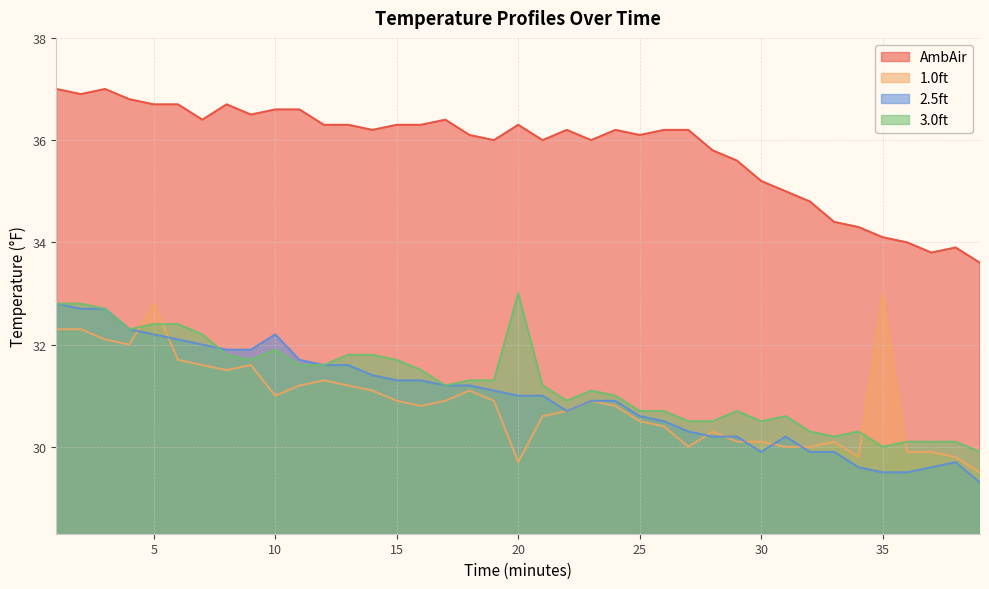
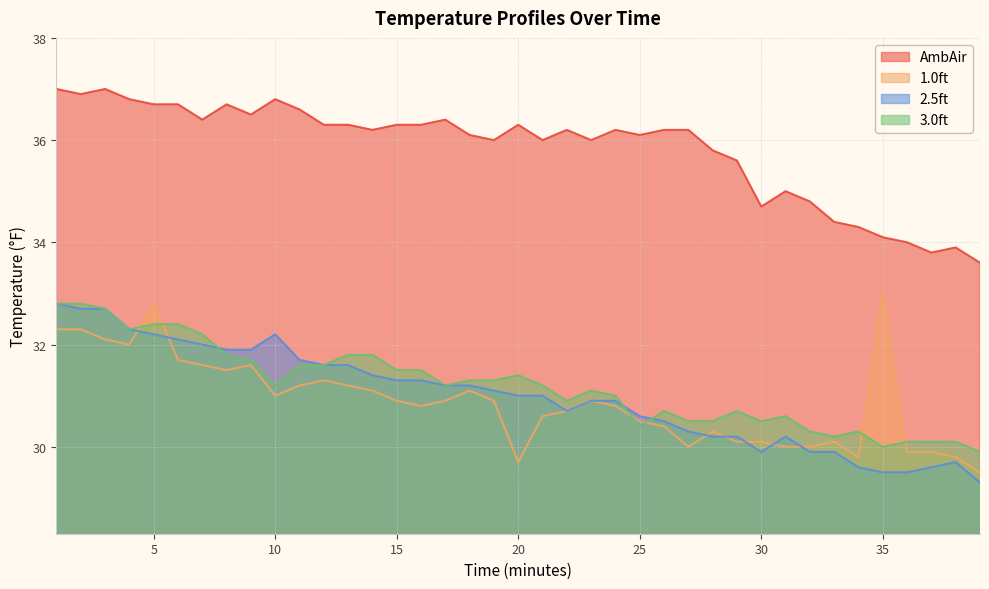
  {
    "AmbAir": {
      "5": 36.7,
-     "10": 36.6,
+     "10": 36.8,
      "15": 36.3,
      "20": 36.3,
      "25": 36.1,
-     "30": 35.2,
+     "30": 34.7,
      "35": 34.1
    },
    "1.0ft": {
      "5": 32.8,
      "10": 31.0,
      "15": 30.9,
      "20": 29.7,
      "25": 30.5,
      "30": 30.1,
      "35": 33.0
    },
    "2.5ft": {
      "5": 32.2,
      "10": 32.2,
      "15": 31.3,
      "20": 31.0,
      "25": 30.6,
      "30": 29.9,
      "35": 29.5
    },
    "3.0ft": {
      "5": 32.4,
-     "10": 31.9,
-     "15": 31.7,
-     "20": 33.0,
-     "25": 30.7,
+     "10": 31.2,
+     "15": 31.5,
+     "20": 31.4,
+     "25": 30.4,
      "30": 30.5,
      "35": 30.0
    }
  }
